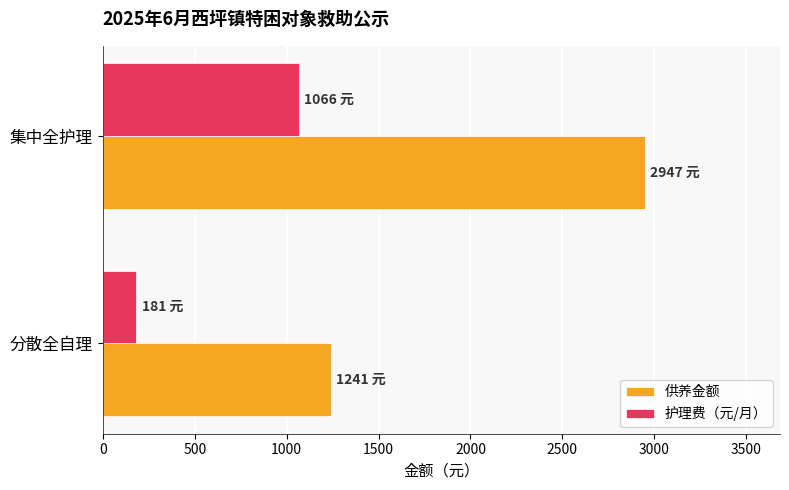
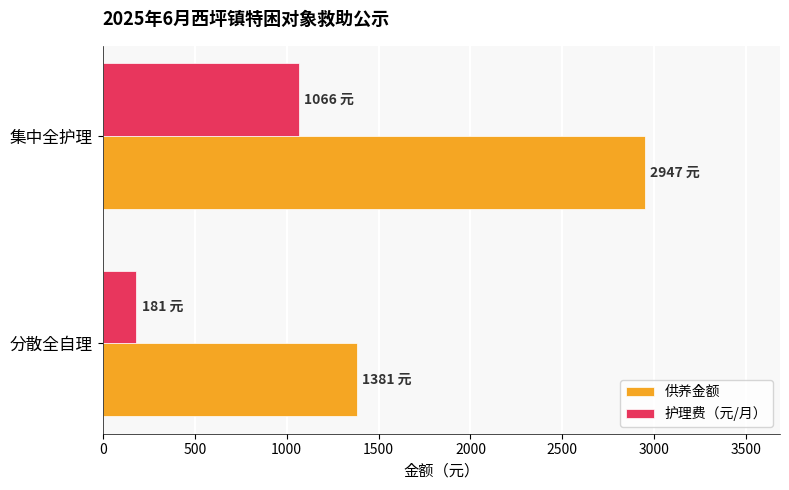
  {
    "供养金额": {
      "集中全护理": 2947,
-     "分散全自理": 1241
+     "分散全自理": 1381
    },
    "护理费（元/月）": {
      "集中全护理": 1066,
      "分散全自理": 181
    }
  }
